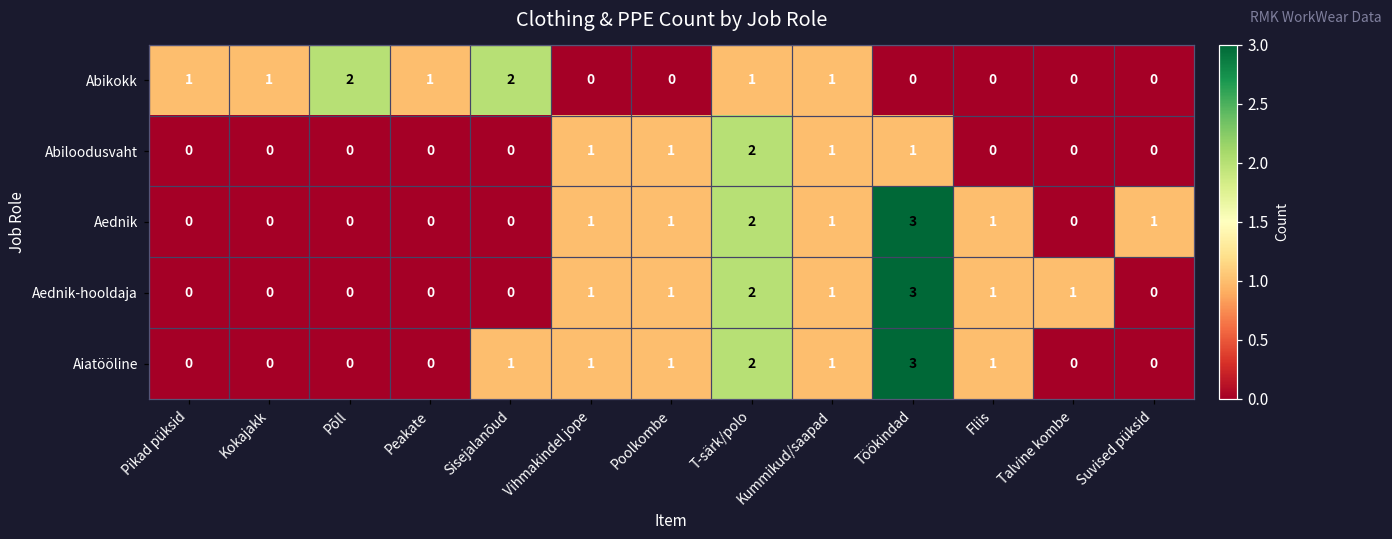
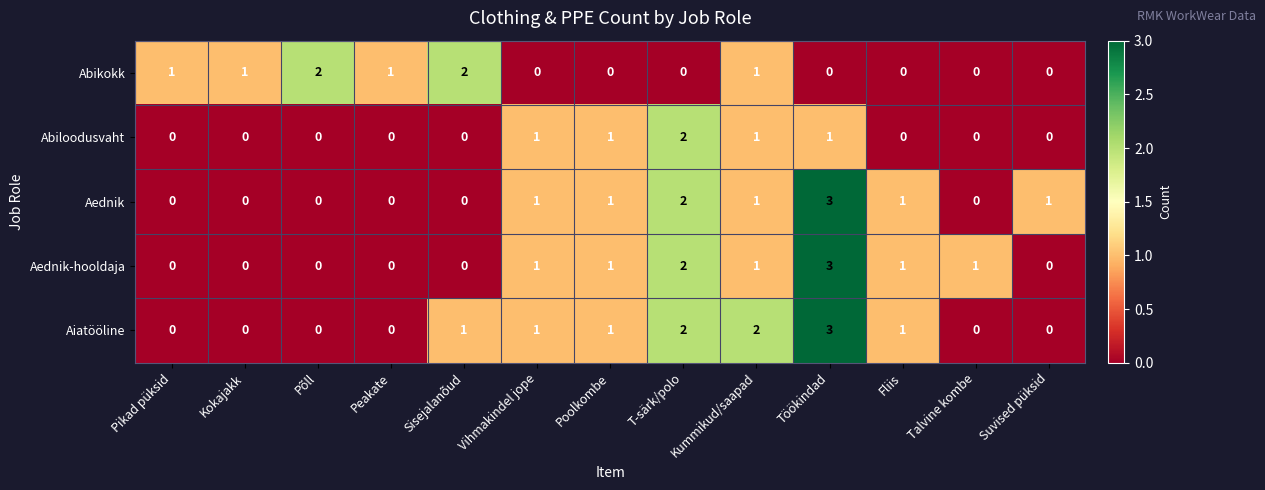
  {
    "Abikokk": {
      "Pikad püksid": 1,
      "Kokajakk": 1,
      "Põll": 2,
      "Peakate": 1,
      "Sisejalanõud": 2,
      "Vihmakindel jope": 0,
      "Poolkombe": 0,
-     "T-särk/polo": 1,
+     "T-särk/polo": 0,
      "Kummikud/saapad": 1,
      "Töökindad": 0,
      "Fliis": 0,
      "Talvine kombe": 0,
      "Suvised püksid": 0
    },
    "Abiloodusvaht": {
      "Pikad püksid": 0,
      "Kokajakk": 0,
      "Põll": 0,
      "Peakate": 0,
      "Sisejalanõud": 0,
      "Vihmakindel jope": 1,
      "Poolkombe": 1,
      "T-särk/polo": 2,
      "Kummikud/saapad": 1,
      "Töökindad": 1,
      "Fliis": 0,
      "Talvine kombe": 0,
      "Suvised püksid": 0
    },
    "Aednik": {
      "Pikad püksid": 0,
      "Kokajakk": 0,
      "Põll": 0,
      "Peakate": 0,
      "Sisejalanõud": 0,
      "Vihmakindel jope": 1,
      "Poolkombe": 1,
      "T-särk/polo": 2,
      "Kummikud/saapad": 1,
      "Töökindad": 3,
      "Fliis": 1,
      "Talvine kombe": 0,
      "Suvised püksid": 1
    },
    "Aednik-hooldaja": {
      "Pikad püksid": 0,
      "Kokajakk": 0,
      "Põll": 0,
      "Peakate": 0,
      "Sisejalanõud": 0,
      "Vihmakindel jope": 1,
      "Poolkombe": 1,
      "T-särk/polo": 2,
      "Kummikud/saapad": 1,
      "Töökindad": 3,
      "Fliis": 1,
      "Talvine kombe": 1,
      "Suvised püksid": 0
    },
    "Aiatööline": {
      "Pikad püksid": 0,
      "Kokajakk": 0,
      "Põll": 0,
      "Peakate": 0,
      "Sisejalanõud": 1,
      "Vihmakindel jope": 1,
      "Poolkombe": 1,
      "T-särk/polo": 2,
-     "Kummikud/saapad": 1,
+     "Kummikud/saapad": 2,
      "Töökindad": 3,
      "Fliis": 1,
      "Talvine kombe": 0,
      "Suvised püksid": 0
    }
  }
